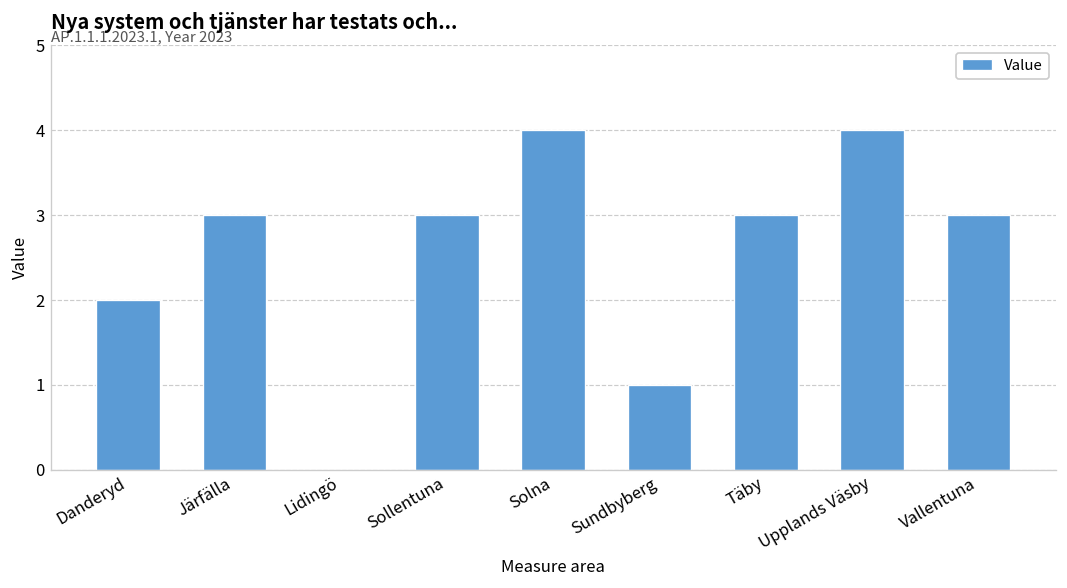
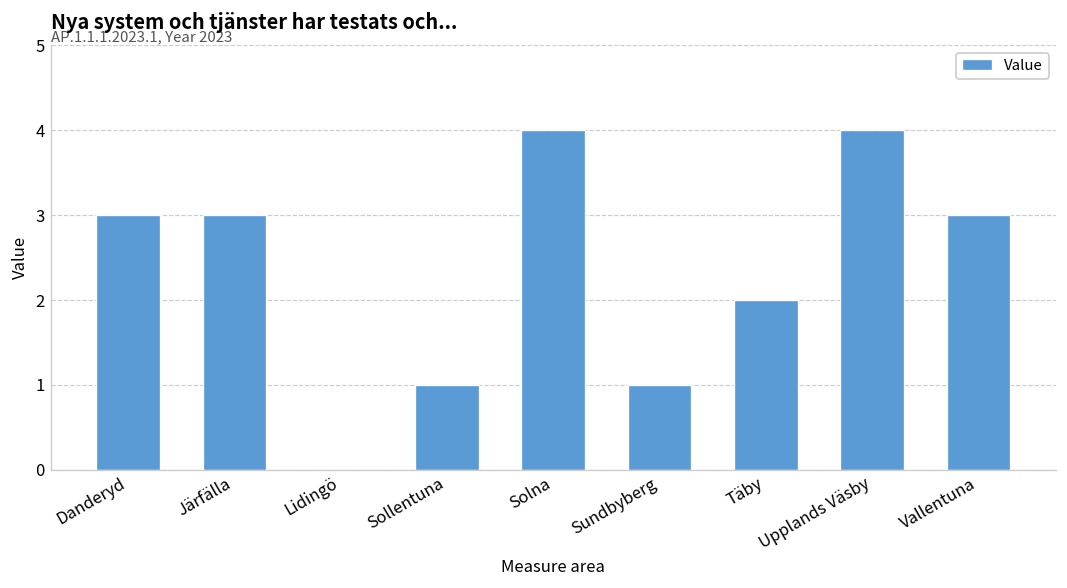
  {
-   "Danderyd": 2,
+   "Danderyd": 3,
    "Järfälla": 3,
    "Lidingö": 0,
-   "Sollentuna": 3,
+   "Sollentuna": 1,
    "Solna": 4,
    "Sundbyberg": 1,
-   "Täby": 3,
+   "Täby": 2,
    "Upplands Väsby": 4,
    "Vallentuna": 3
  }
